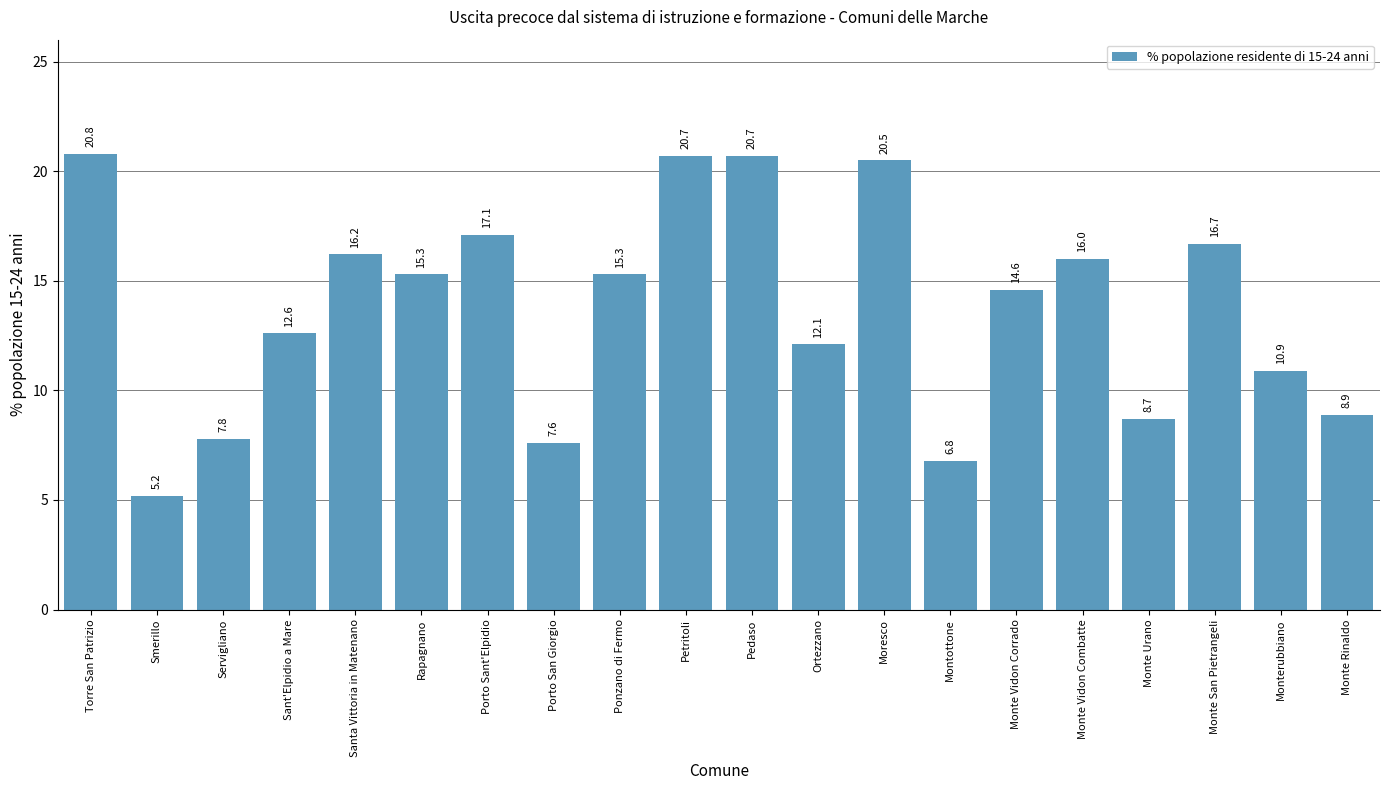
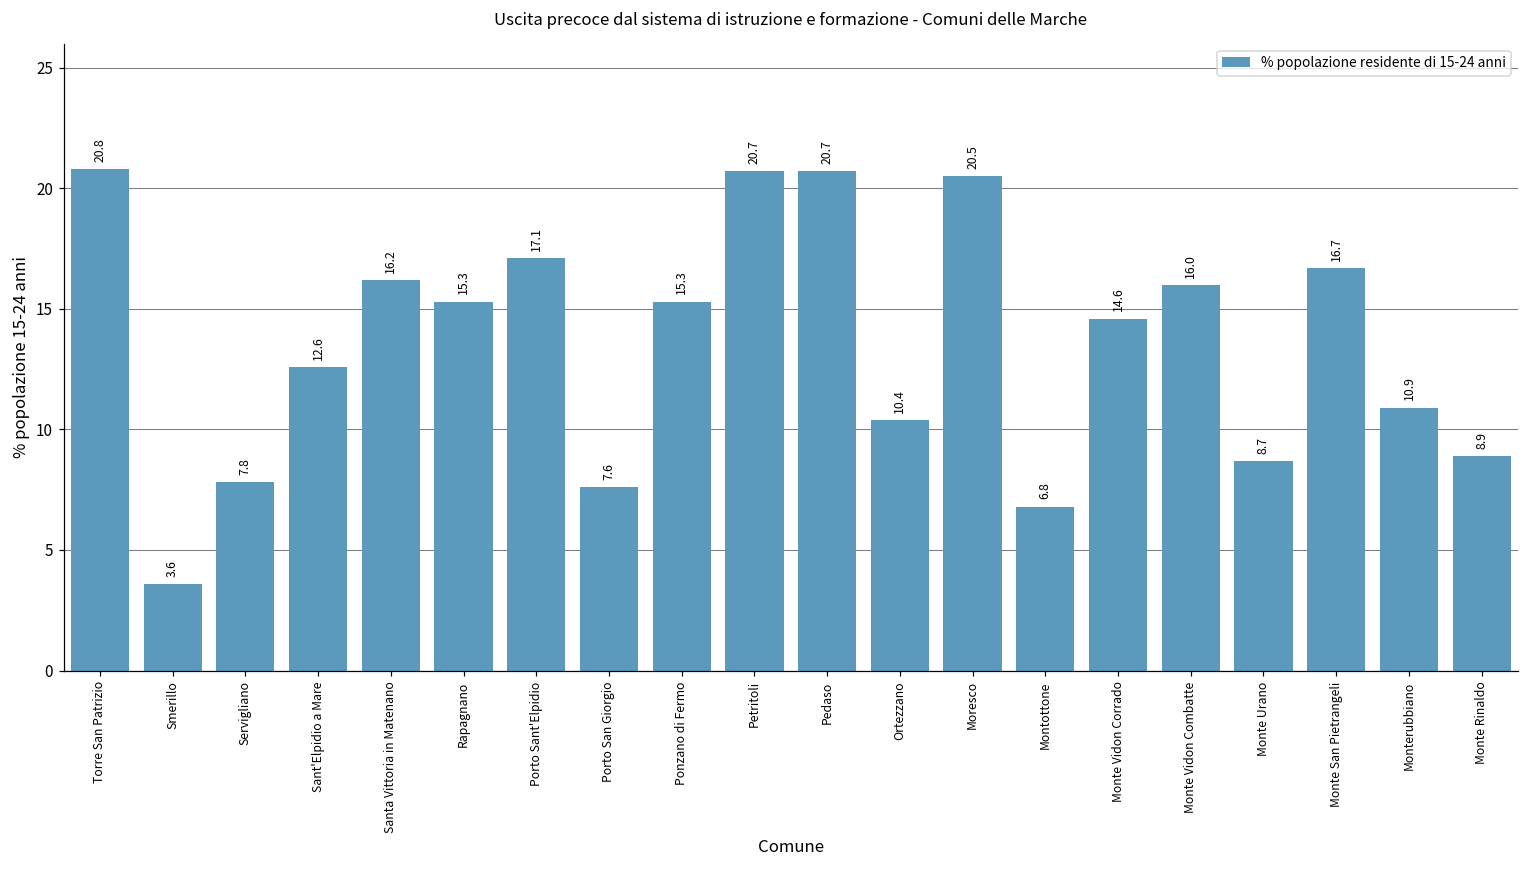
  {
    "Torre San Patrizio": 20.8,
-   "Smerillo": 5.2,
+   "Smerillo": 3.6,
    "Servigliano": 7.8,
    "Sant'Elpidio a Mare": 12.6,
    "Santa Vittoria in Matenano": 16.2,
    "Rapagnano": 15.3,
    "Porto Sant'Elpidio": 17.1,
    "Porto San Giorgio": 7.6,
    "Ponzano di Fermo": 15.3,
    "Petritoli": 20.7,
    "Pedaso": 20.7,
-   "Ortezzano": 12.1,
+   "Ortezzano": 10.4,
    "Moresco": 20.5,
    "Montottone": 6.8,
    "Monte Vidon Corrado": 14.6,
    "Monte Vidon Combatte": 16.0,
    "Monte Urano": 8.7,
    "Monte San Pietrangeli": 16.7,
    "Monterubbiano": 10.9,
    "Monte Rinaldo": 8.9
  }
